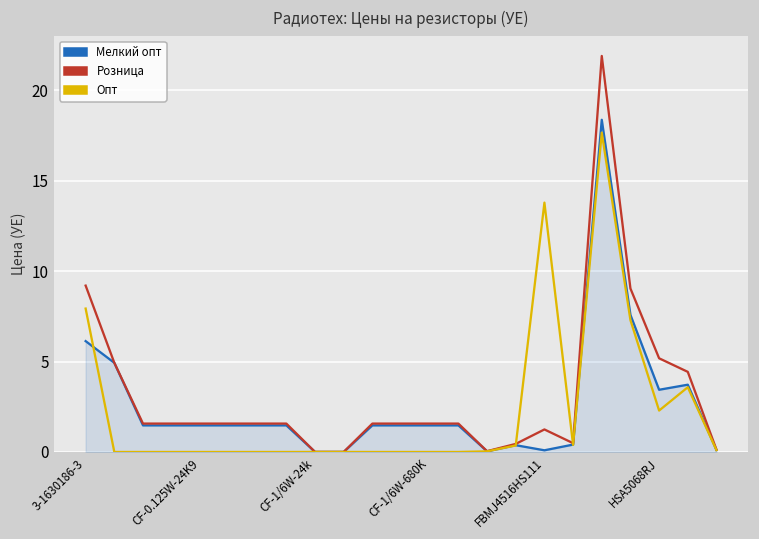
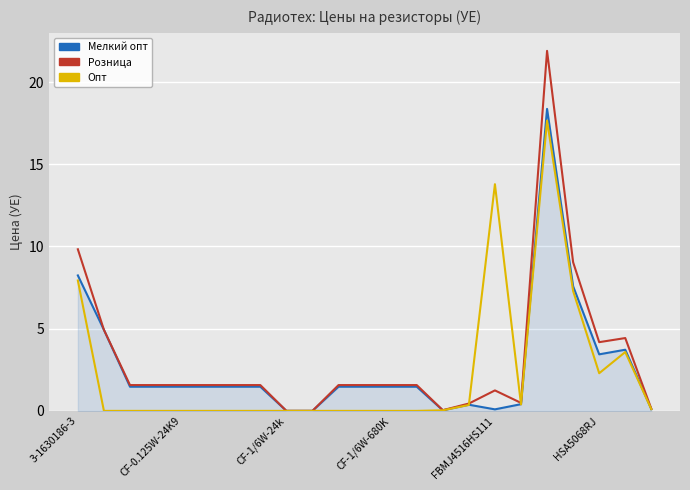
  {
    "Мелкий опт": {
-     "3-1630186-3": 6.1,
+     "3-1630186-3": 8.2,
      "FBMJ4516HS111": 0.1,
      "HSA5068RJ": 3.4
    },
    "Розница": {
-     "3-1630186-3": 9.2,
+     "3-1630186-3": 9.8,
      "FBMJ4516HS111": 1.2,
-     "HSA5068RJ": 5.2
+     "HSA5068RJ": 4.2
    },
    "Опт": {
      "3-1630186-3": 7.9,
      "CF-0.125W-24K9": 0.0,
      "CF-1/6W-680K": 0.0,
      "FBMJ4516HS111": 13.8,
      "HSA5068RJ": 2.3
    }
  }
